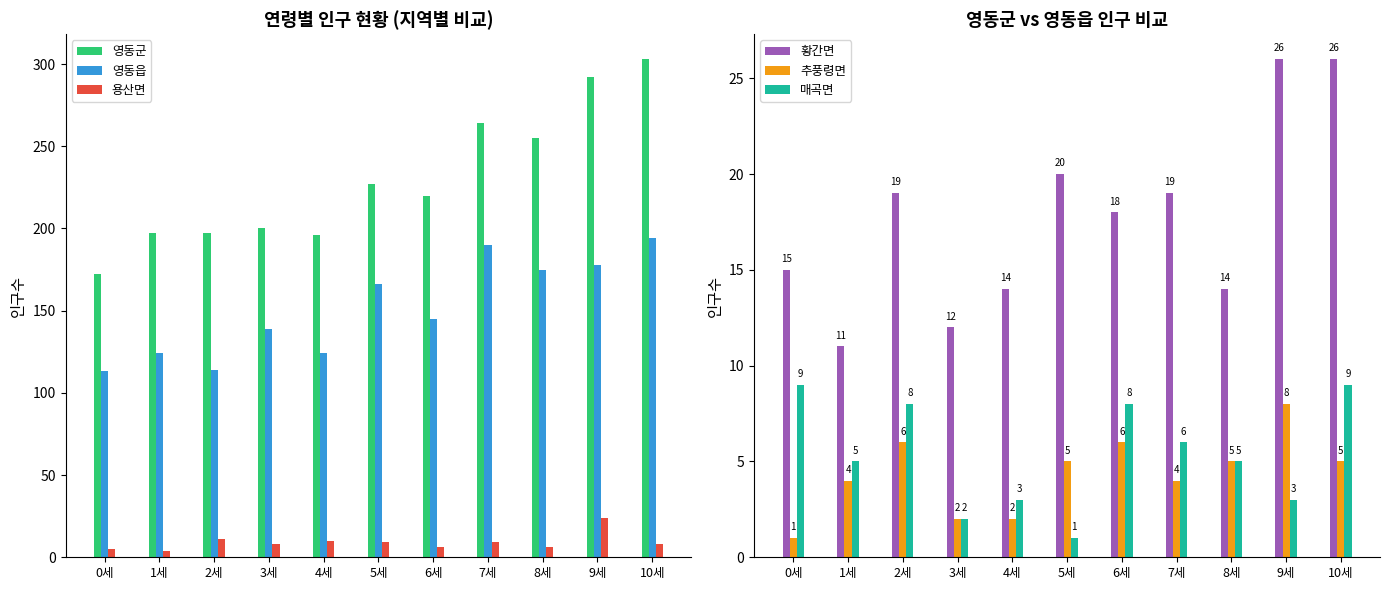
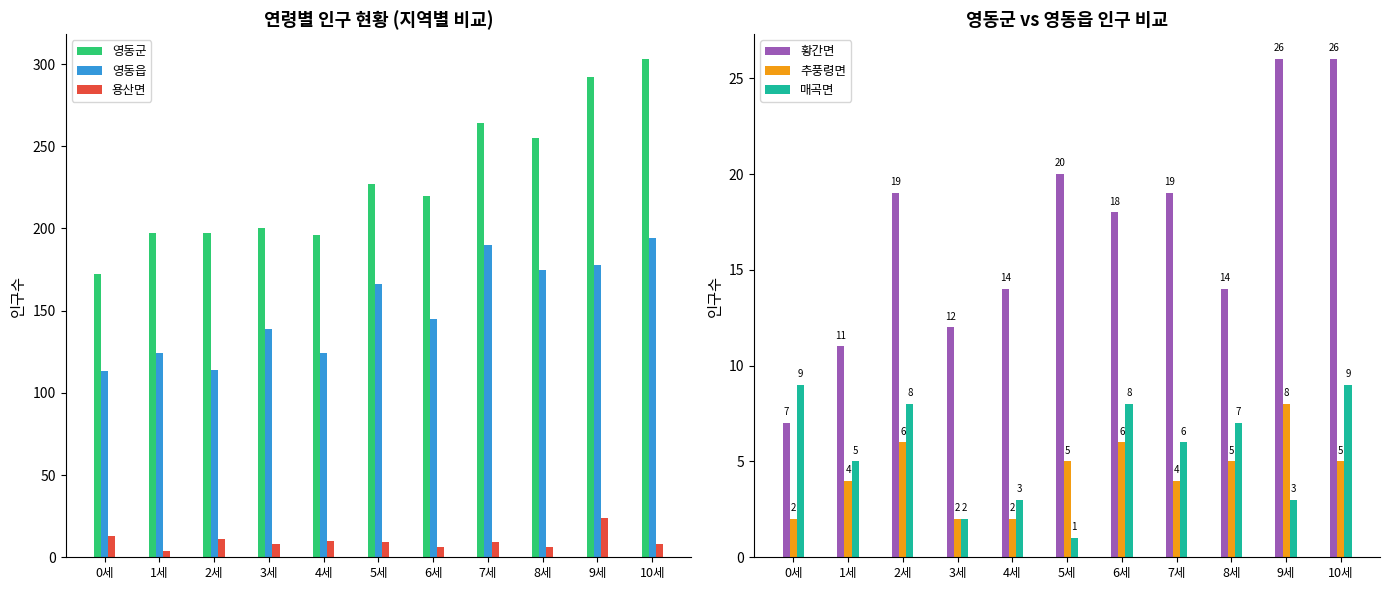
  {
    "연령별 인구 현황 (지역별 비교)": {
      "영동군": {
        "0세": 172,
        "1세": 197,
        "2세": 197,
        "3세": 200,
        "4세": 196,
        "5세": 227,
        "6세": 220,
        "7세": 264,
        "8세": 255,
        "9세": 292,
        "10세": 303
      },
      "영동읍": {
        "0세": 113,
        "1세": 124,
        "2세": 114,
        "3세": 139,
        "4세": 124,
        "5세": 166,
        "6세": 145,
        "7세": 190,
        "8세": 175,
        "9세": 178,
        "10세": 194
      },
      "용산면": {
-       "0세": 5,
+       "0세": 13,
        "1세": 4,
        "2세": 11,
        "3세": 8,
        "4세": 10,
        "5세": 9,
        "6세": 6,
        "7세": 9,
        "8세": 6,
        "9세": 24,
        "10세": 8
      }
    },
    "영동군 vs 영동읍 인구 비교": {
      "황간면": {
-       "0세": 15,
+       "0세": 7,
        "1세": 11,
        "2세": 19,
        "3세": 12,
        "4세": 14,
        "5세": 20,
        "6세": 18,
        "7세": 19,
        "8세": 14,
        "9세": 26,
        "10세": 26
      },
      "추풍령면": {
-       "0세": 1,
+       "0세": 2,
        "1세": 4,
        "2세": 6,
        "3세": 2,
        "4세": 2,
        "5세": 5,
        "6세": 6,
        "7세": 4,
        "8세": 5,
        "9세": 8,
        "10세": 5
      },
      "매곡면": {
        "0세": 9,
        "1세": 5,
        "2세": 8,
        "3세": 2,
        "4세": 3,
        "5세": 1,
        "6세": 8,
        "7세": 6,
-       "8세": 5,
+       "8세": 7,
        "9세": 3,
        "10세": 9
      }
    }
  }
